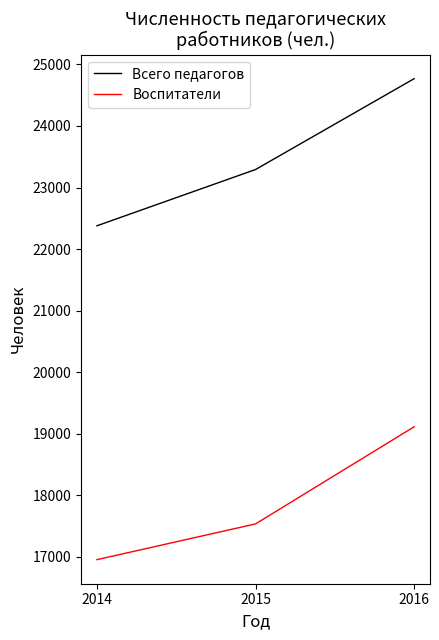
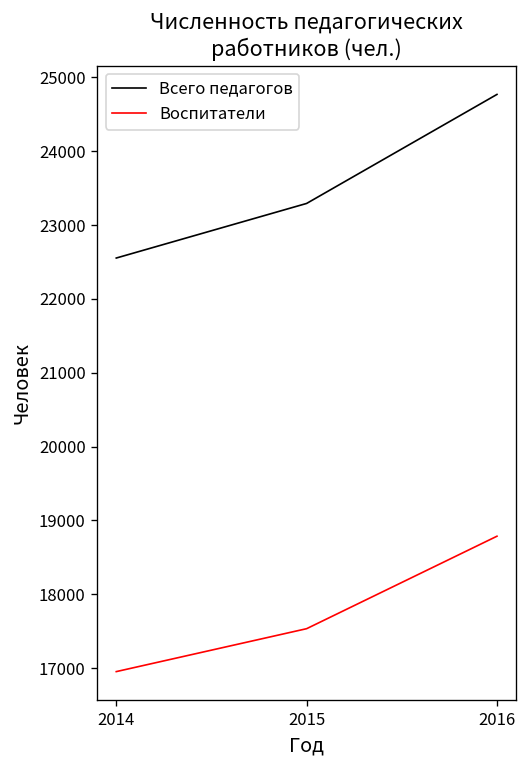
  {
    "Всего педагогов": {
-     "2014": 22400,
+     "2014": 22600,
      "2015": 23300,
      "2016": 24800
    },
    "Воспитатели": {
      "2014": 17000,
      "2015": 17500,
-     "2016": 19100
+     "2016": 18800
    }
  }
